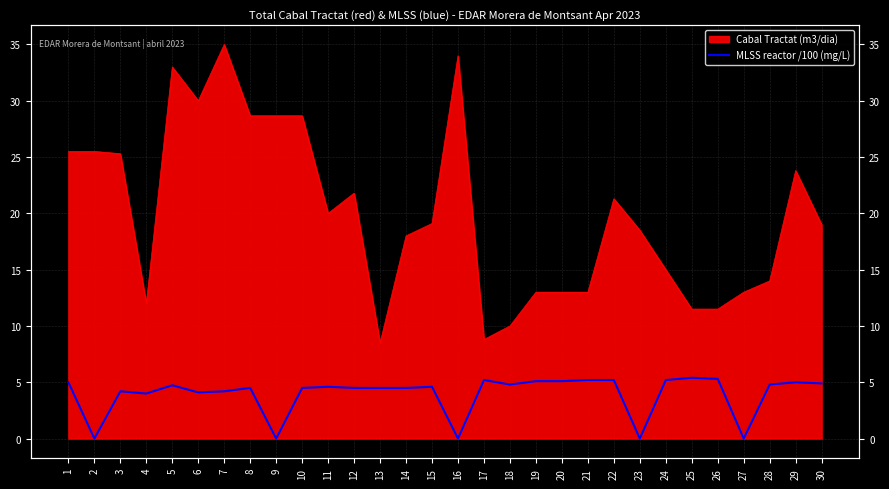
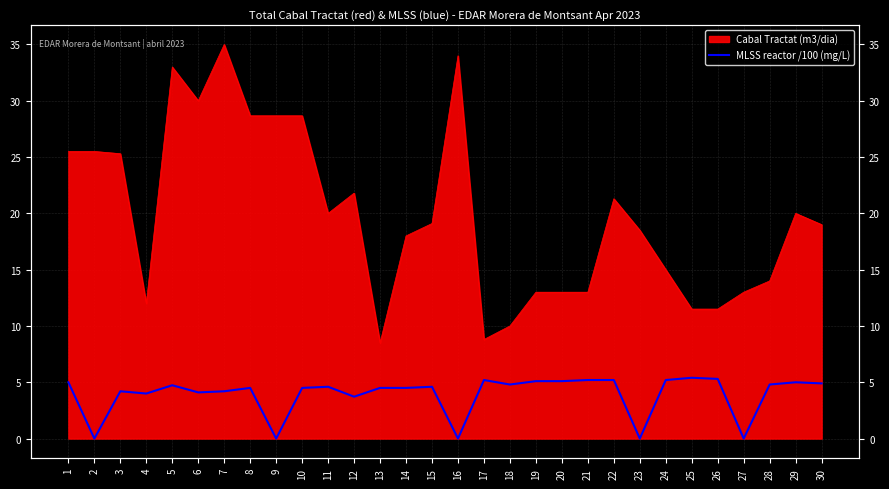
  {
    "Cabal Tractat (m3/dia)": {
      "1": 25.5,
      "2": 25.5,
      "3": 25.3,
      "4": 12.0,
      "6": 30.0,
      "7": 35.0,
      "8": 28.7,
      "9": 28.7,
      "10": 28.7,
      "11": 20.0,
      "12": 21.8,
      "13": 8.5,
      "14": 18.0,
      "15": 19.1,
      "16": 34.0,
      "17": 8.8,
      "18": 10.0,
      "19": 13.0,
      "20": 13.0,
      "21": 13.0,
      "22": 21.3,
      "23": 18.5,
      "24": 15.0,
      "25": 11.5,
      "26": 11.5,
      "27": 13.0,
      "28": 14.0,
-     "29": 23.8,
+     "29": 20.0,
      "30": 19.0
    },
    "MLSS reactor /100 (mg/L)": {
      "1": 5.0,
      "2": 0.0,
      "3": 4.2,
      "4": 4.0,
      "5": 4.7,
      "6": 4.1,
      "7": 4.2,
      "8": 4.5,
      "9": 0.0,
      "10": 4.5,
      "11": 4.6,
-     "12": 4.5,
+     "12": 3.7,
      "13": 4.5,
      "14": 4.5,
      "15": 4.6,
      "16": 0.0,
      "17": 5.2,
      "18": 4.8,
      "19": 5.1,
      "20": 5.1,
      "21": 5.2,
      "22": 5.2,
      "23": 0.0,
      "24": 5.2,
      "25": 5.4,
      "26": 5.3,
      "27": 0.0,
      "28": 4.8,
      "29": 5.0,
      "30": 4.9
    }
  }
